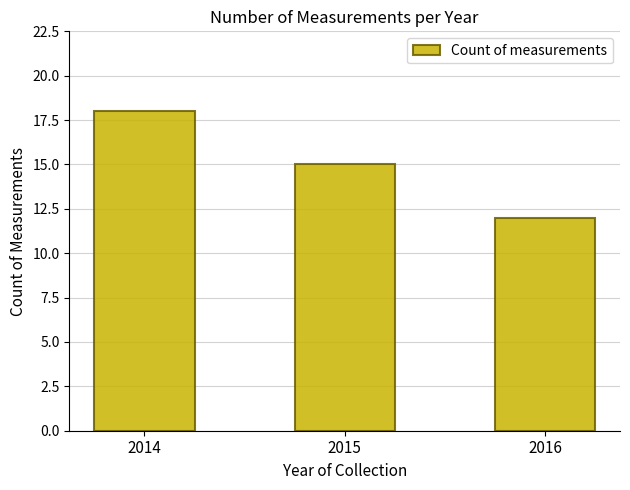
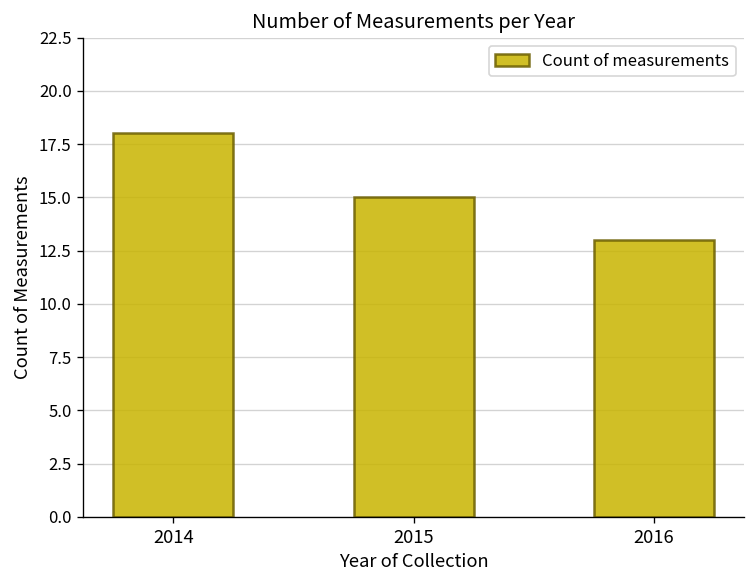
  {
    "2014": 18,
    "2015": 15,
-   "2016": 12
+   "2016": 13
  }
